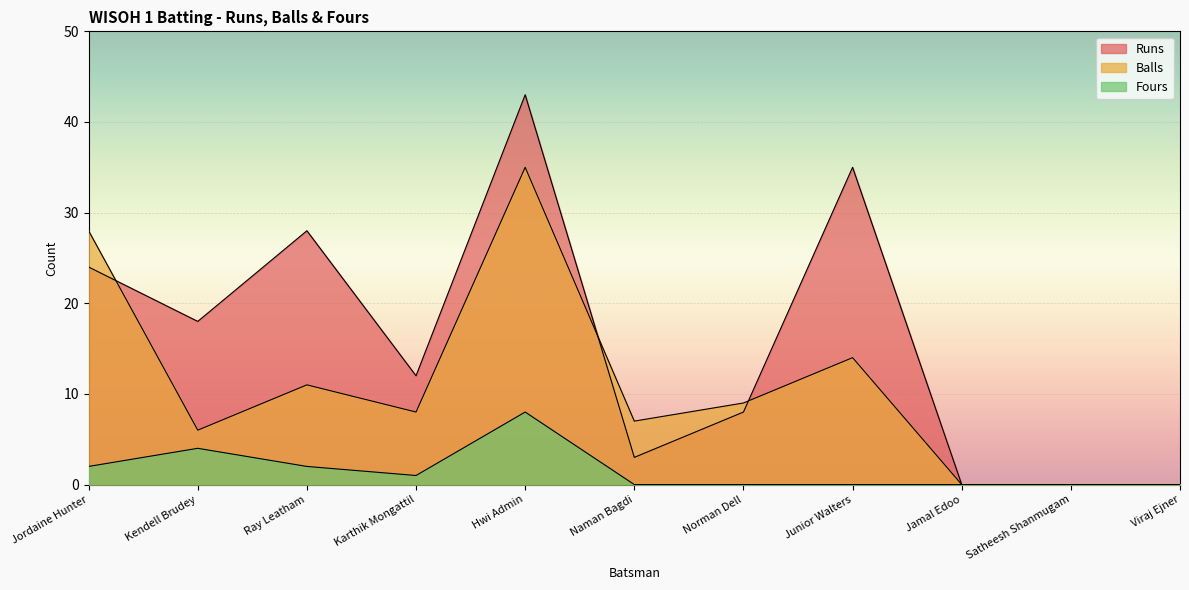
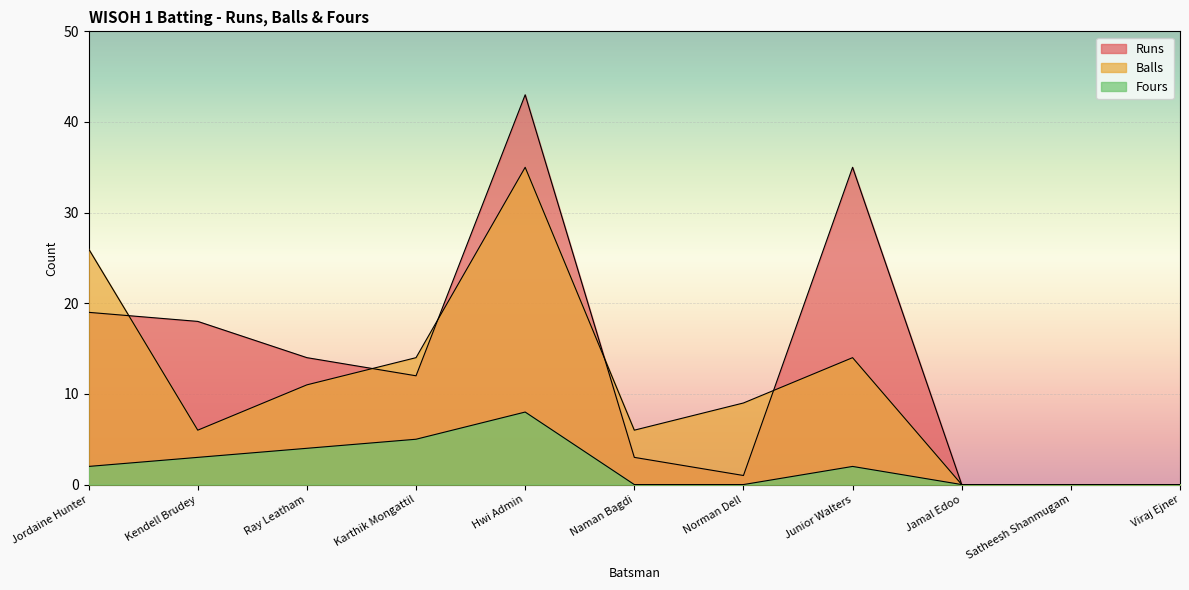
  {
    "Runs": {
-     "Jordaine Hunter": 24,
+     "Jordaine Hunter": 19,
      "Kendell Brudey": 18,
-     "Ray Leatham": 28,
+     "Ray Leatham": 14,
      "Karthik Mongattil": 12,
      "Hwi Admin": 43,
      "Naman Bagdi": 3,
-     "Norman Dell": 8,
+     "Norman Dell": 1,
      "Junior Walters": 35
    },
    "Balls": {
-     "Jordaine Hunter": 28,
+     "Jordaine Hunter": 26,
      "Kendell Brudey": 6,
      "Ray Leatham": 11,
-     "Karthik Mongattil": 8,
+     "Karthik Mongattil": 14,
      "Hwi Admin": 35,
-     "Naman Bagdi": 7,
+     "Naman Bagdi": 6,
      "Norman Dell": 9,
      "Junior Walters": 14
    },
    "Fours": {
      "Jordaine Hunter": 2,
-     "Kendell Brudey": 4,
-     "Ray Leatham": 2,
-     "Karthik Mongattil": 1,
+     "Kendell Brudey": 3,
+     "Ray Leatham": 4,
+     "Karthik Mongattil": 5,
      "Hwi Admin": 8,
      "Naman Bagdi": 0,
      "Norman Dell": 0,
-     "Junior Walters": 0
+     "Junior Walters": 2
    }
  }
